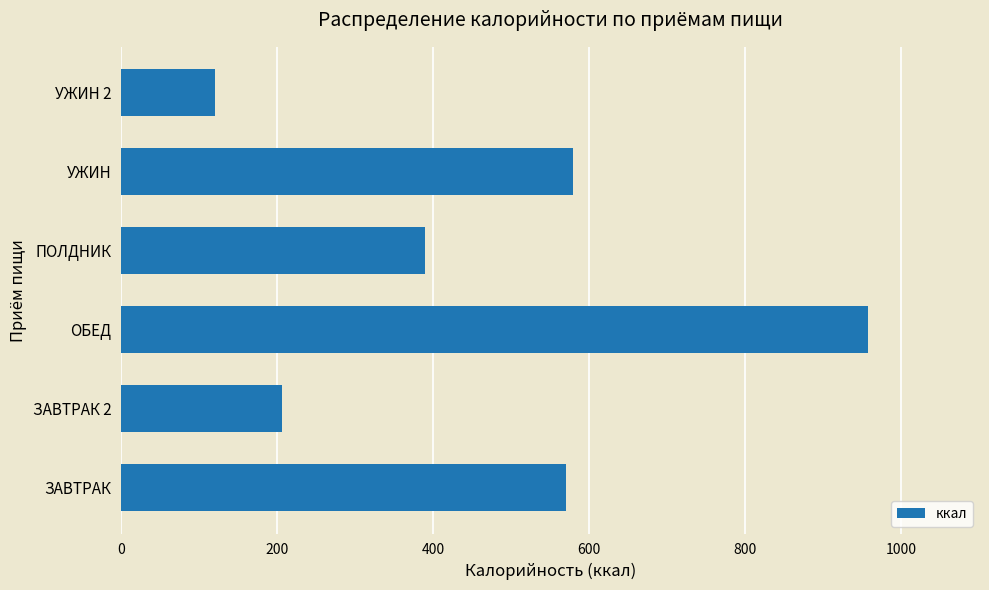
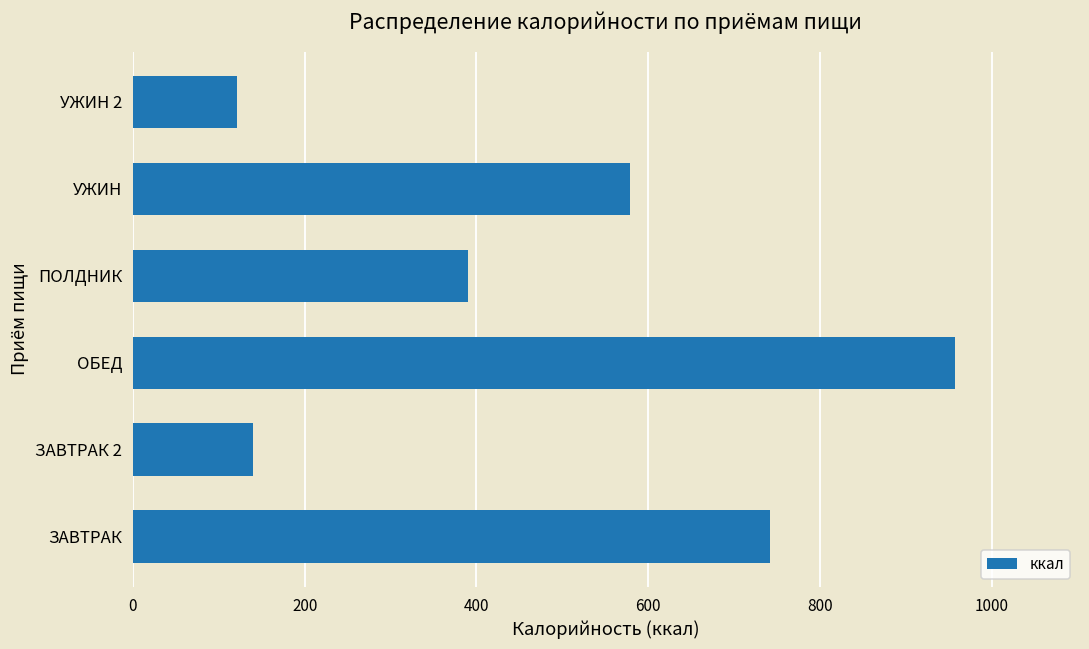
  {
    "УЖИН 2": 120,
    "УЖИН": 580,
    "ПОЛДНИК": 390,
    "ОБЕД": 960,
-   "ЗАВТРАК 2": 210,
-   "ЗАВТРАК": 570
+   "ЗАВТРАК 2": 140,
+   "ЗАВТРАК": 740
  }
